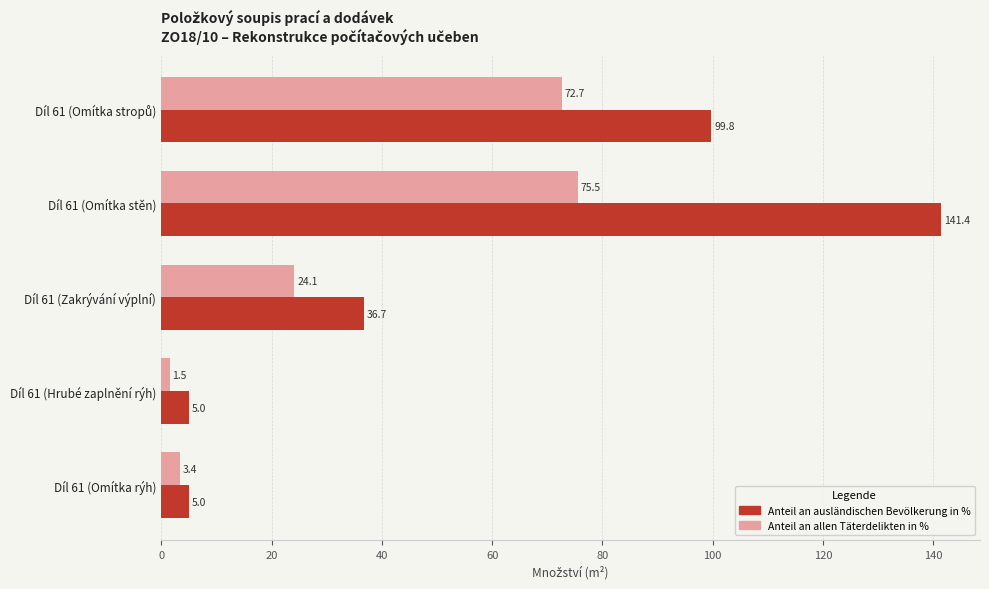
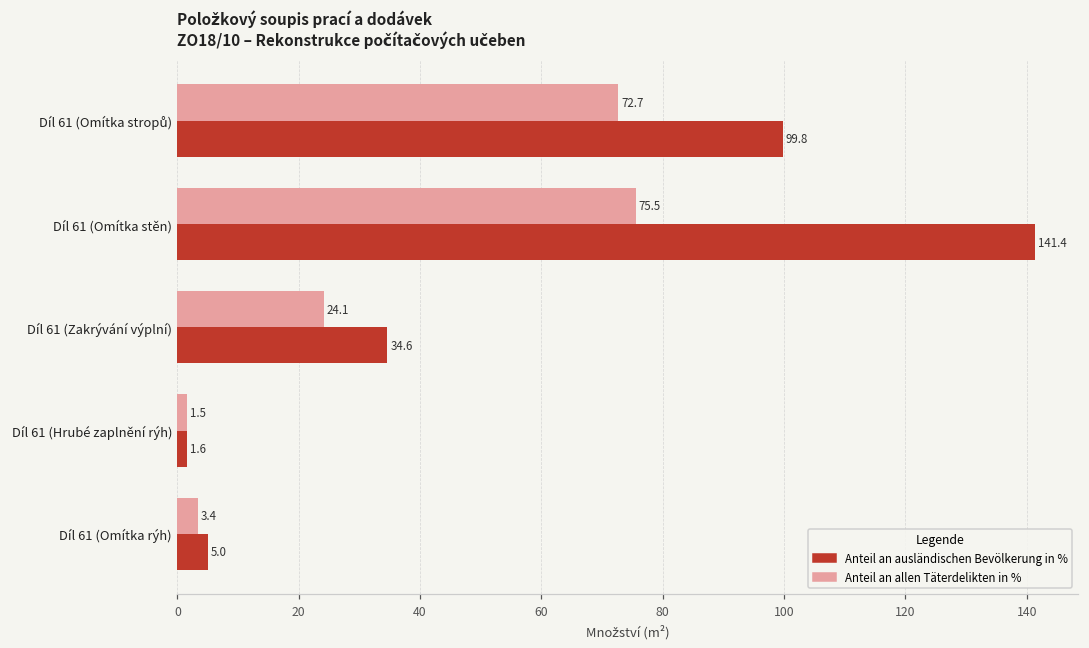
  {
    "Anteil an ausländischen Bevölkerung in %": {
      "Díl 61 (Omítka stropů)": 99.8,
      "Díl 61 (Omítka stěn)": 141.4,
-     "Díl 61 (Zakrývání výplní)": 36.7,
-     "Díl 61 (Hrubé zaplnění rýh)": 5.0,
+     "Díl 61 (Zakrývání výplní)": 34.6,
+     "Díl 61 (Hrubé zaplnění rýh)": 1.6,
      "Díl 61 (Omítka rýh)": 5.0
    },
    "Anteil an allen Täterdelikten in %": {
      "Díl 61 (Omítka stropů)": 72.7,
      "Díl 61 (Omítka stěn)": 75.5,
      "Díl 61 (Zakrývání výplní)": 24.1,
      "Díl 61 (Hrubé zaplnění rýh)": 1.5,
      "Díl 61 (Omítka rýh)": 3.4
    }
  }
